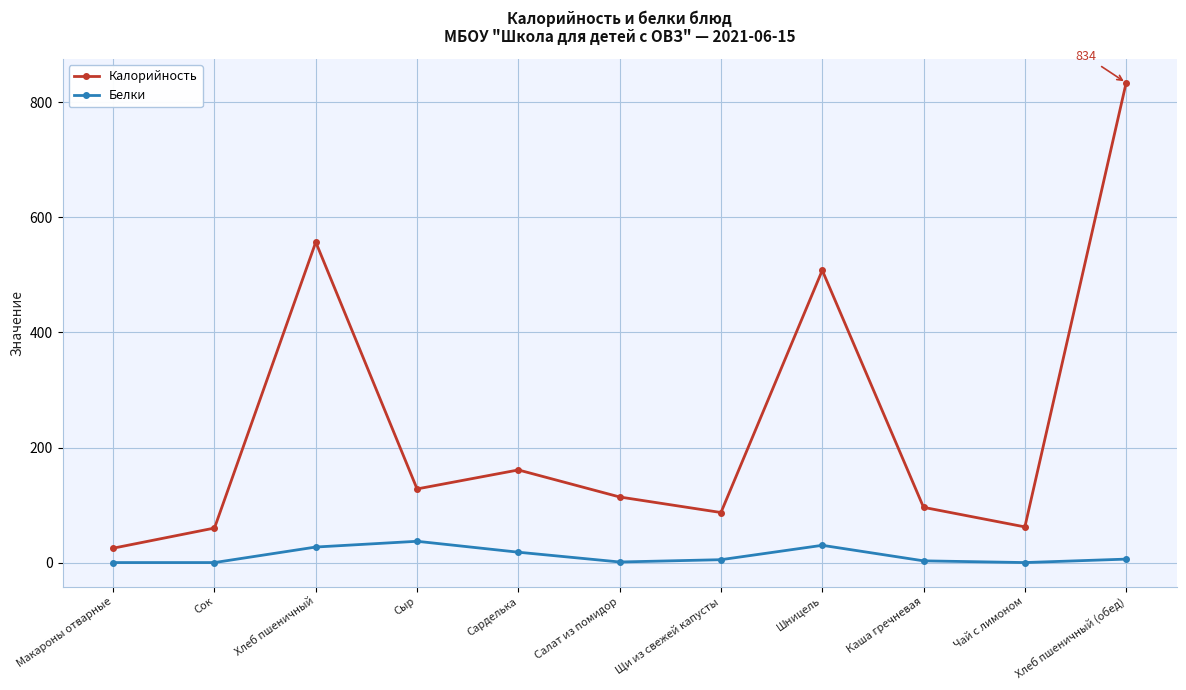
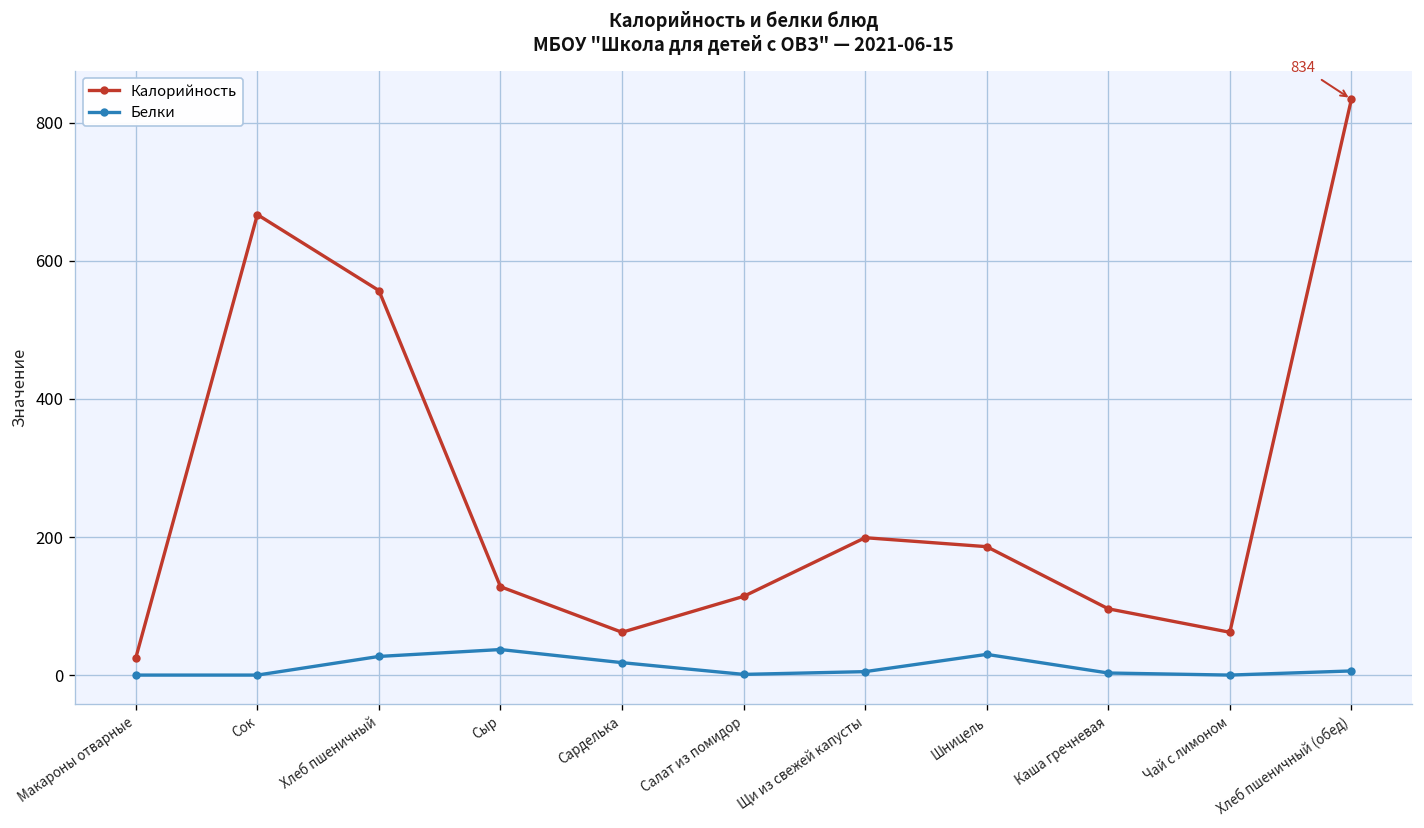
  {
    "Калорийность": {
      "Макароны отварные": 30,
-     "Сок": 60,
+     "Сок": 670,
      "Хлеб пшеничный": 560,
      "Сыр": 130,
-     "Сарделька": 160,
+     "Сарделька": 60,
      "Салат из помидор": 110,
-     "Щи из свежей капусты": 90,
-     "Шницель": 510,
+     "Щи из свежей капусты": 200,
+     "Шницель": 190,
      "Каша гречневая": 100,
      "Чай с лимоном": 60
    },
    "Белки": {
      "Макароны отварные": 0,
      "Сок": 0,
      "Хлеб пшеничный": 30,
      "Сыр": 40,
      "Сарделька": 20,
      "Салат из помидор": 0,
      "Щи из свежей капусты": 10,
      "Шницель": 30,
      "Каша гречневая": 0,
      "Чай с лимоном": 0,
      "Хлеб пшеничный (обед)": 10
    }
  }
